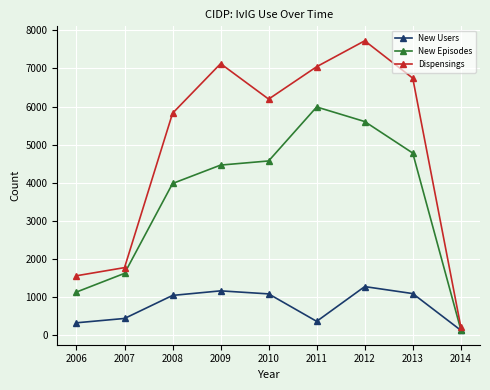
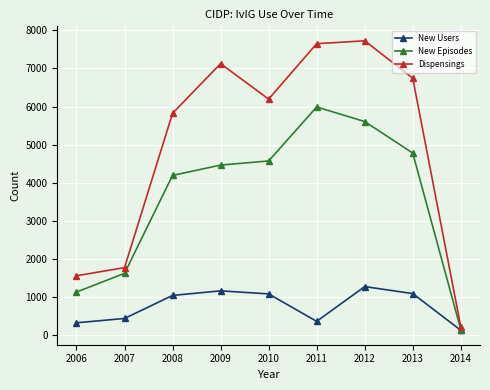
  {
    "New Users": {
      "2006": 300,
      "2007": 400,
      "2008": 1000,
      "2009": 1200,
      "2010": 1100,
      "2011": 400,
      "2012": 1300,
      "2013": 1100
    },
    "New Episodes": {
      "2006": 1100,
      "2007": 1600,
-     "2008": 4000,
+     "2008": 4200,
      "2009": 4500,
      "2010": 4600,
      "2011": 6000,
      "2012": 5600,
      "2013": 4800
    },
    "Dispensings": {
      "2006": 1600,
      "2007": 1800,
      "2008": 5800,
      "2009": 7100,
      "2010": 6200,
-     "2011": 7000,
+     "2011": 7700,
      "2012": 7700,
      "2013": 6700,
      "2014": 200
    }
  }
